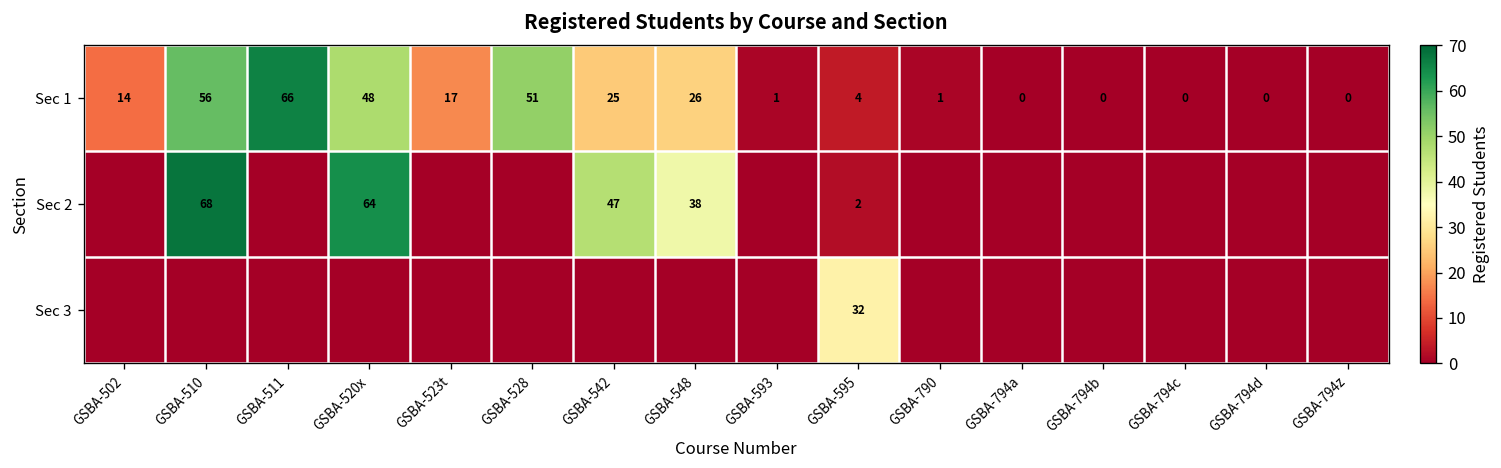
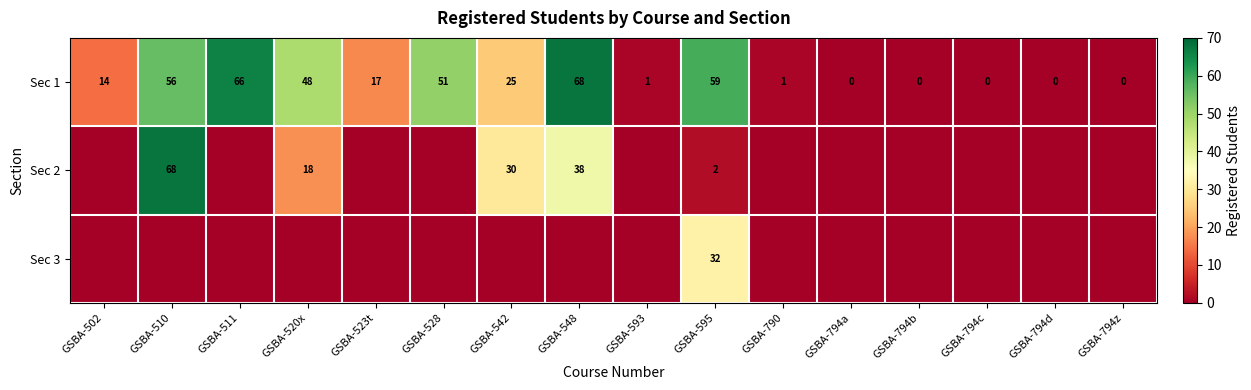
  {
    "Sec 1": {
      "GSBA-502": 14,
      "GSBA-510": 56,
      "GSBA-511": 66,
      "GSBA-520x": 48,
      "GSBA-523t": 17,
      "GSBA-528": 51,
      "GSBA-542": 25,
-     "GSBA-548": 26,
+     "GSBA-548": 68,
      "GSBA-593": 1,
-     "GSBA-595": 4,
+     "GSBA-595": 59,
      "GSBA-790": 1,
      "GSBA-794a": 0,
      "GSBA-794b": 0,
      "GSBA-794c": 0,
      "GSBA-794d": 0,
      "GSBA-794z": 0
    },
    "Sec 2": {
      "GSBA-510": 68,
-     "GSBA-520x": 64,
-     "GSBA-542": 47,
+     "GSBA-520x": 18,
+     "GSBA-542": 30,
      "GSBA-548": 38,
      "GSBA-595": 2
    },
    "Sec 3": {
      "GSBA-595": 32
    }
  }
